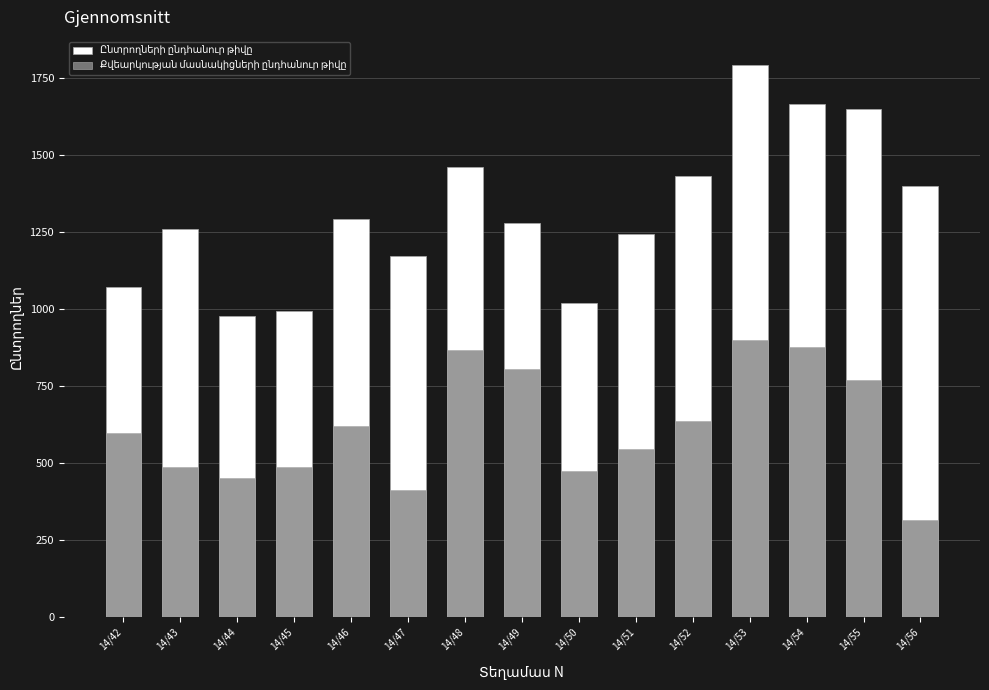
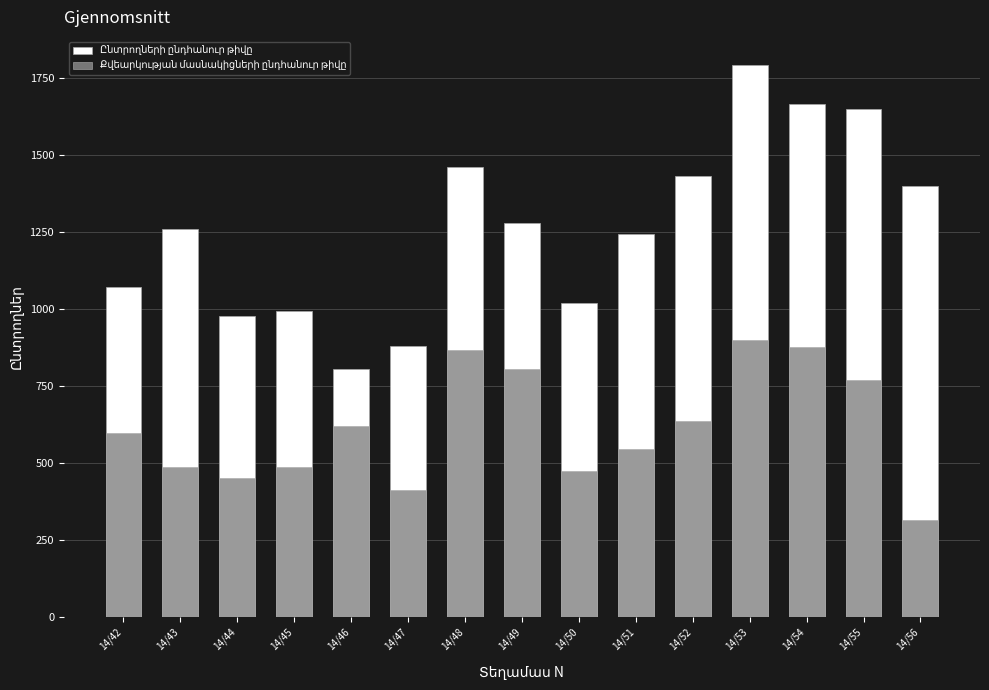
  {
    "Ընտրողների ընդհանուր թիվը": {
      "14/42": 1070,
      "14/43": 1260,
      "14/44": 980,
      "14/45": 990,
-     "14/46": 1290,
-     "14/47": 1170,
+     "14/46": 800,
+     "14/47": 880,
      "14/48": 1460,
      "14/49": 1280,
      "14/50": 1020,
      "14/51": 1240,
      "14/52": 1430,
      "14/53": 1790,
      "14/54": 1670,
      "14/55": 1650,
      "14/56": 1400
    }
  }
